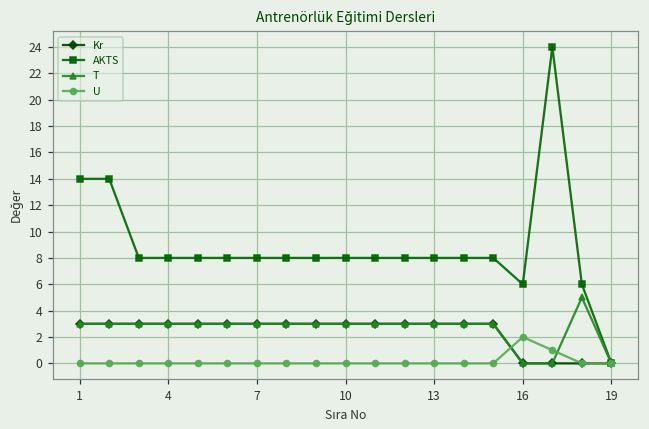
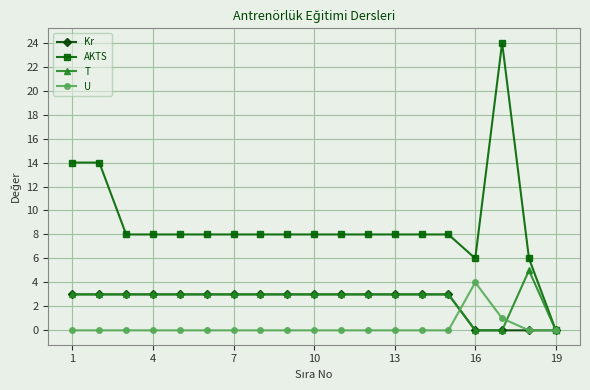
  {
    "U": {
      "1": 0,
      "4": 0,
      "7": 0,
      "10": 0,
      "13": 0,
-     "16": 2
+     "16": 4
    }
  }
